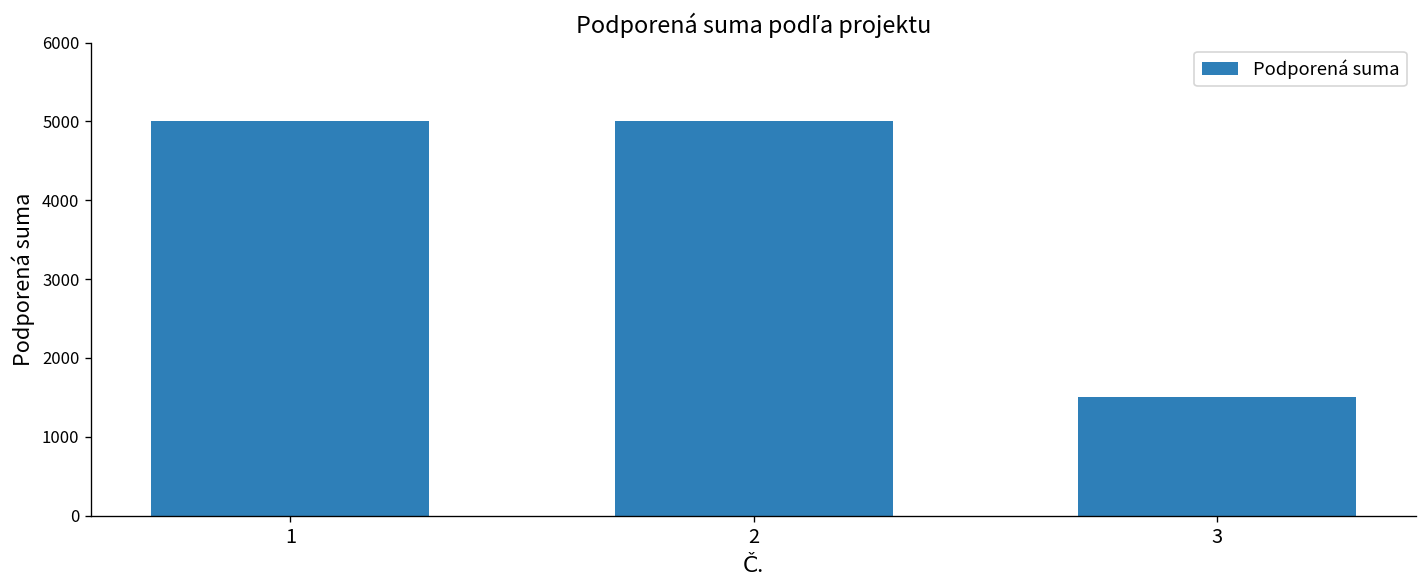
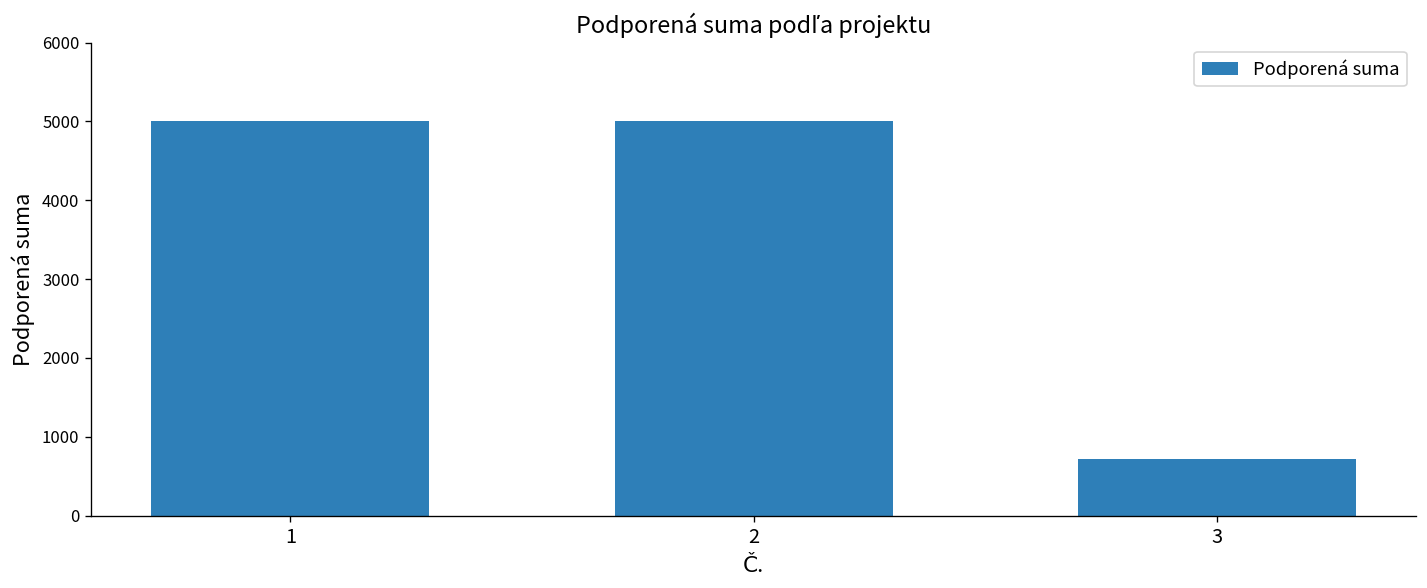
  {
    "1": 5000,
    "2": 5000,
-   "3": 1500
+   "3": 700
  }
